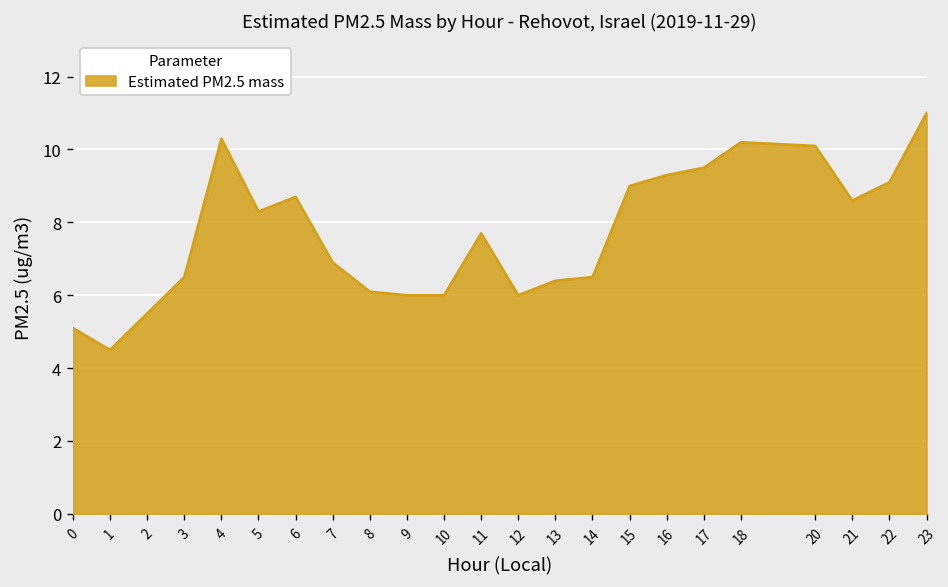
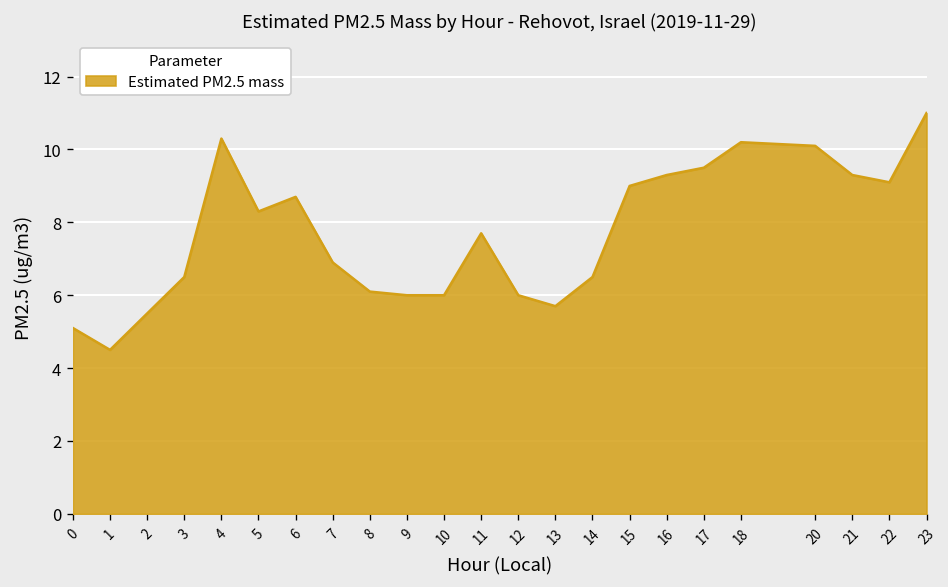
  {
    "0": 5.1,
    "1": 4.5,
    "2": 5.5,
    "3": 6.5,
    "4": 10.3,
    "5": 8.3,
    "6": 8.7,
    "7": 6.9,
    "8": 6.1,
    "9": 6.0,
    "10": 6.0,
    "11": 7.7,
    "12": 6.0,
-   "13": 6.4,
+   "13": 5.7,
    "14": 6.5,
    "15": 9.0,
    "16": 9.3,
    "17": 9.5,
    "18": 10.2,
    "20": 10.1,
-   "21": 8.6,
+   "21": 9.3,
    "22": 9.1,
    "23": 11.0
  }
